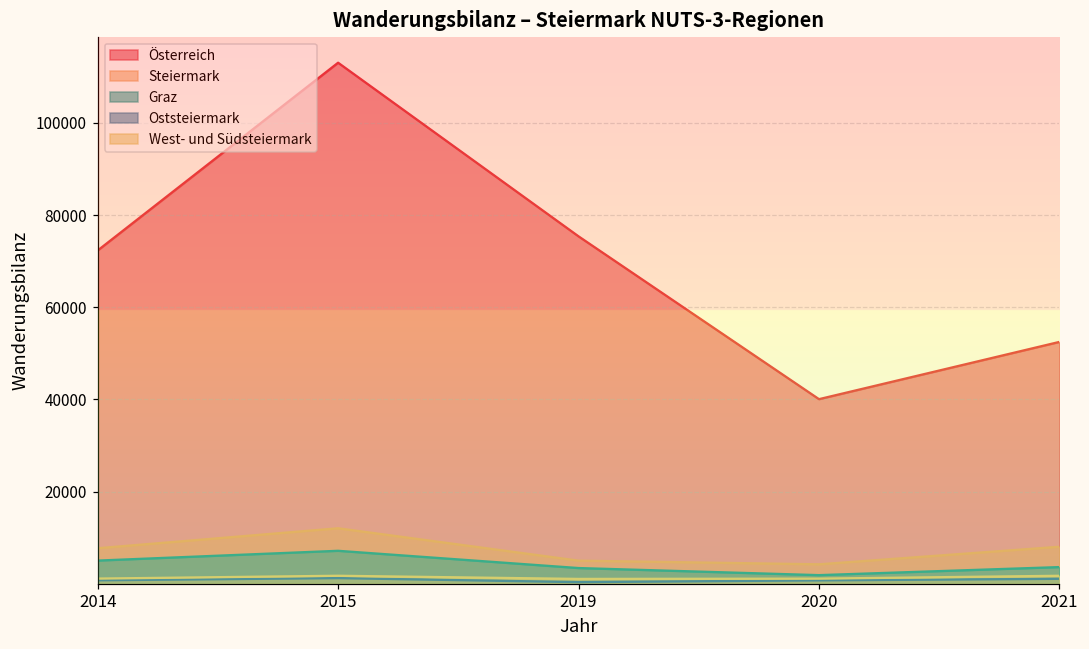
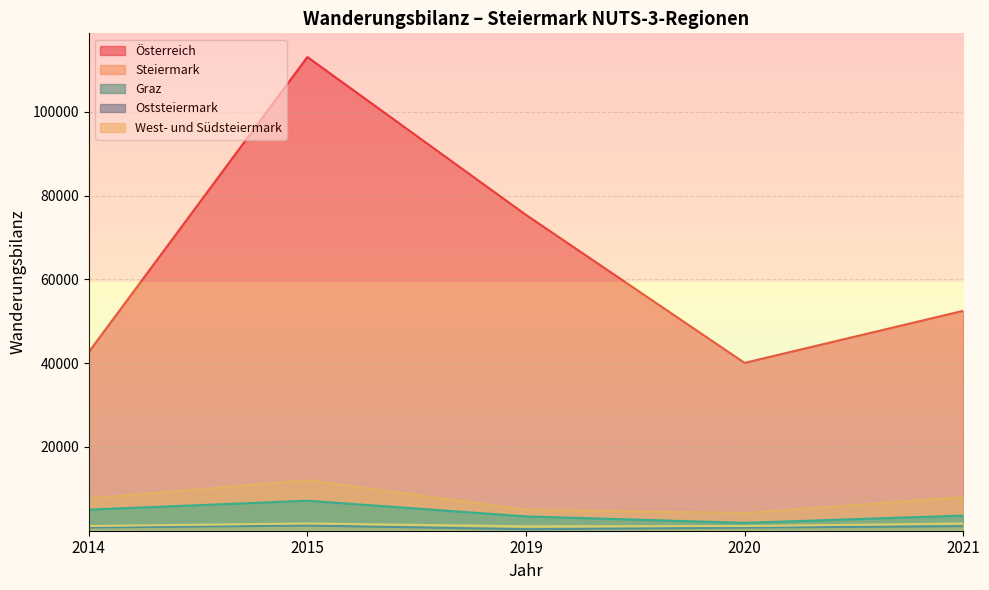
  {
    "Österreich": {
-     "2014": 72000,
+     "2014": 43000,
      "2015": 113000,
      "2019": 75000,
      "2020": 40000,
      "2021": 52000
    }
  }
